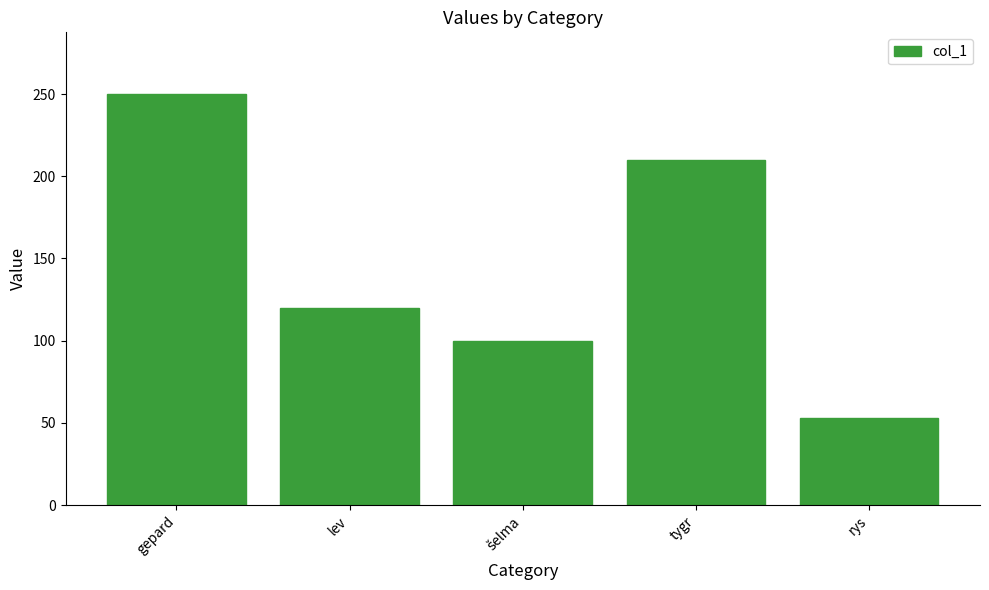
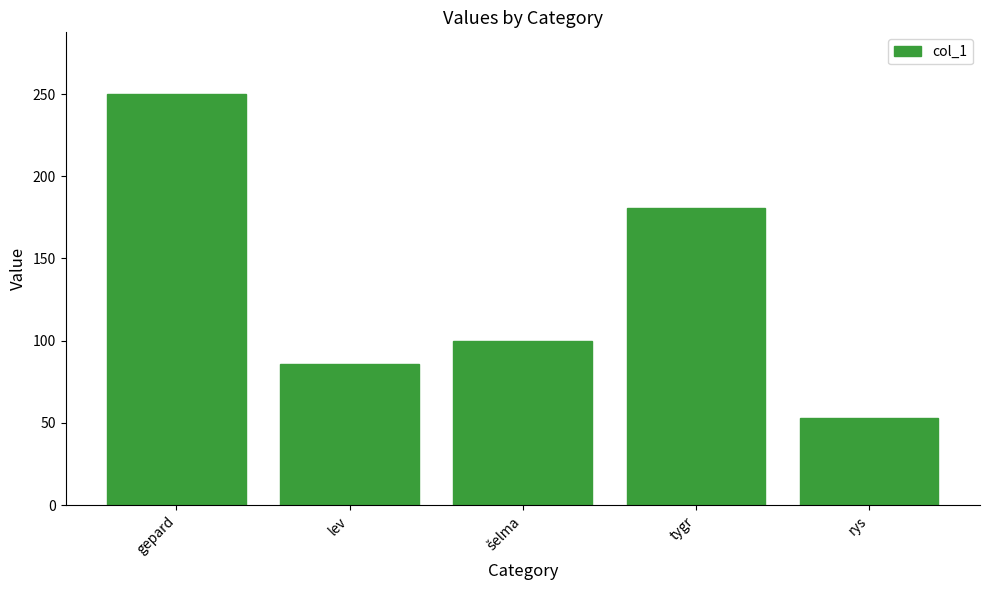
  {
    "gepard": 250,
-   "lev": 120,
+   "lev": 86,
    "šelma": 100,
-   "tygr": 210,
+   "tygr": 181,
    "rys": 53
  }
